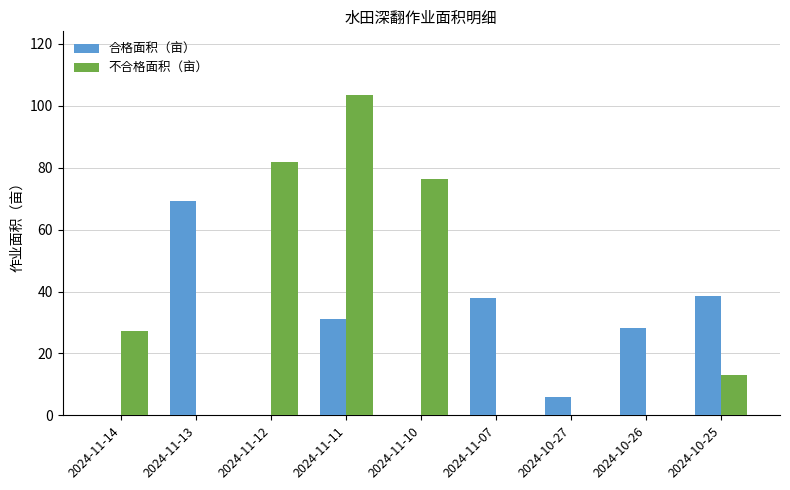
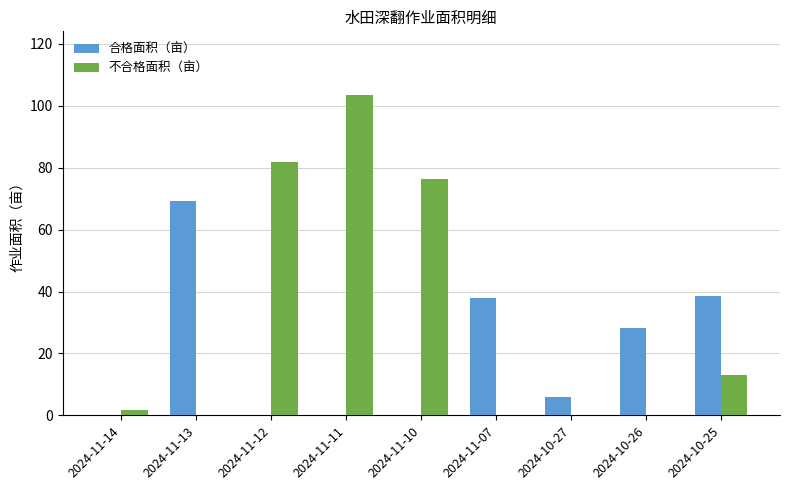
  {
    "合格面积（亩）": {
      "2024-11-14": 0,
      "2024-11-13": 69,
      "2024-11-12": 0,
-     "2024-11-11": 31,
+     "2024-11-11": 0,
      "2024-11-10": 0,
      "2024-11-07": 38,
      "2024-10-27": 6,
      "2024-10-26": 28,
      "2024-10-25": 39
    },
    "不合格面积（亩）": {
-     "2024-11-14": 27,
+     "2024-11-14": 2,
      "2024-11-13": 0,
      "2024-11-12": 82,
      "2024-11-11": 103,
      "2024-11-10": 76,
      "2024-11-07": 0,
      "2024-10-27": 0,
      "2024-10-26": 0,
      "2024-10-25": 13
    }
  }
